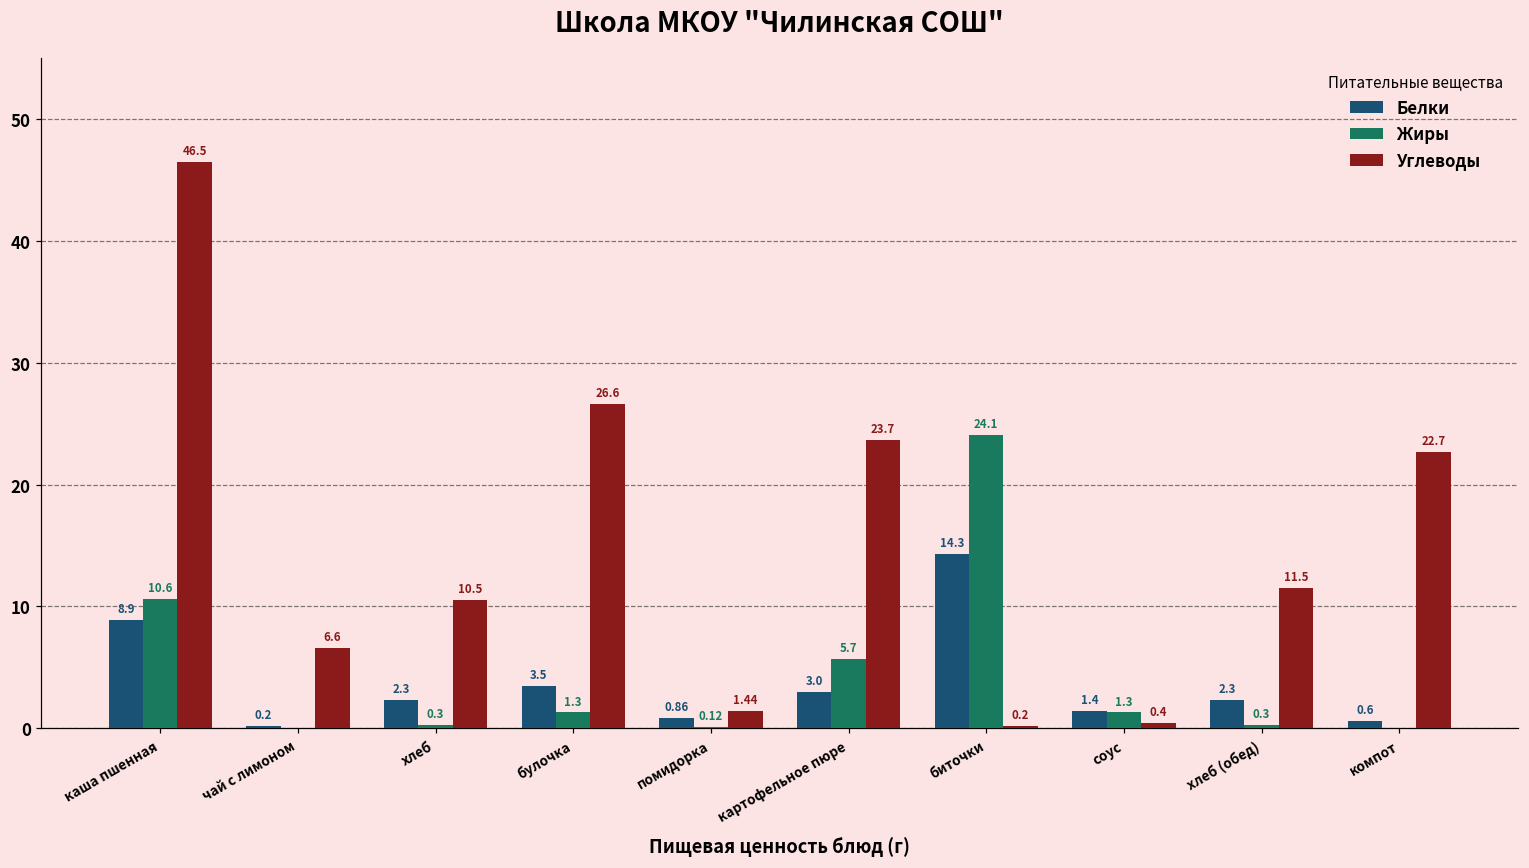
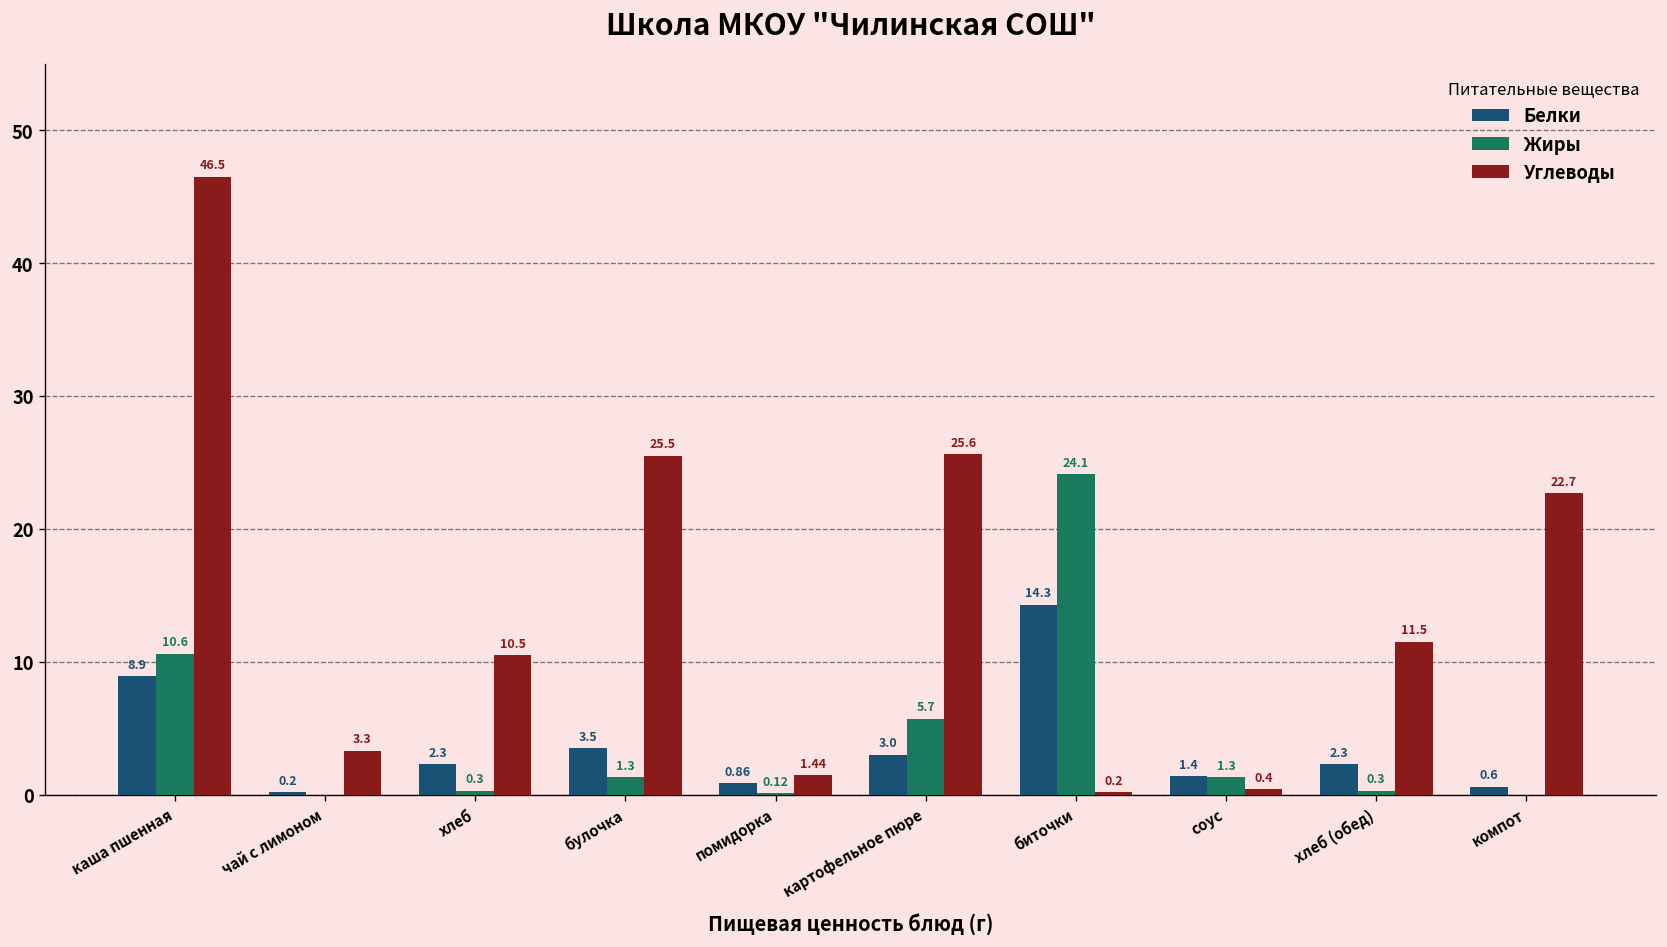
  {
    "Углеводы": {
      "каша пшенная": 46.5,
-     "чай с лимоном": 6.6,
+     "чай с лимоном": 3.3,
      "хлеб": 10.5,
-     "булочка": 26.6,
+     "булочка": 25.5,
      "помидорка": 1.44,
-     "картофельное пюре": 23.7,
+     "картофельное пюре": 25.6,
      "биточки": 0.2,
      "соус": 0.4,
      "хлеб (обед)": 11.5,
      "компот": 22.7
    }
  }
